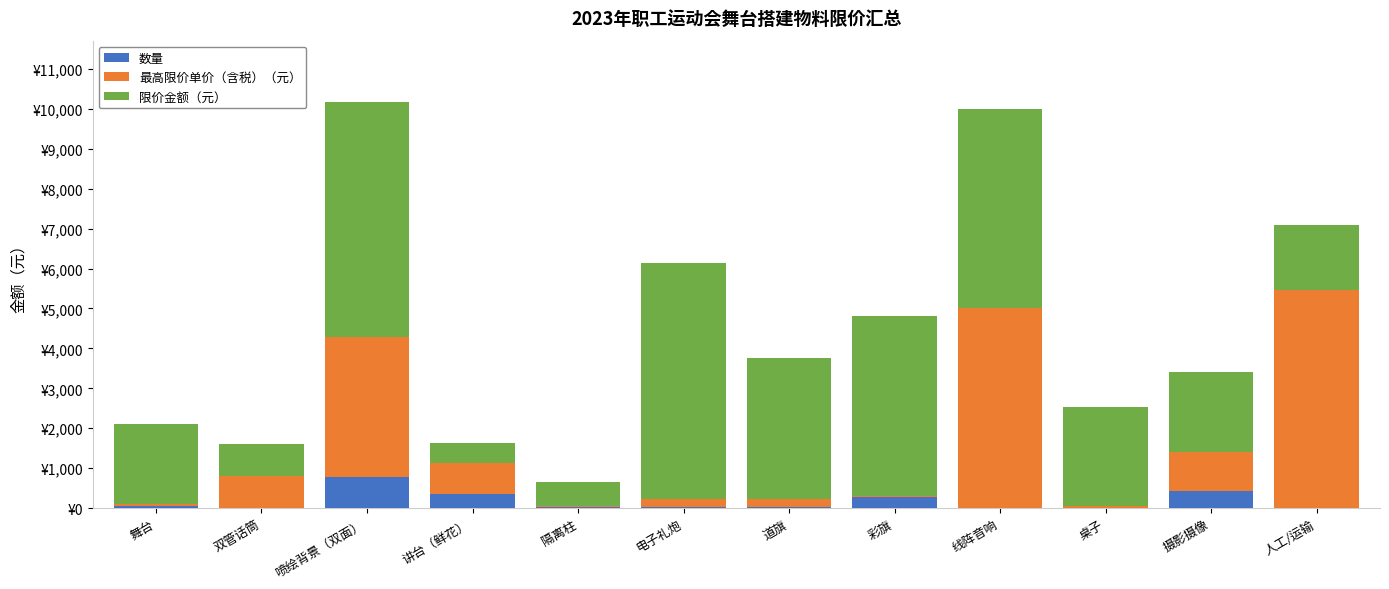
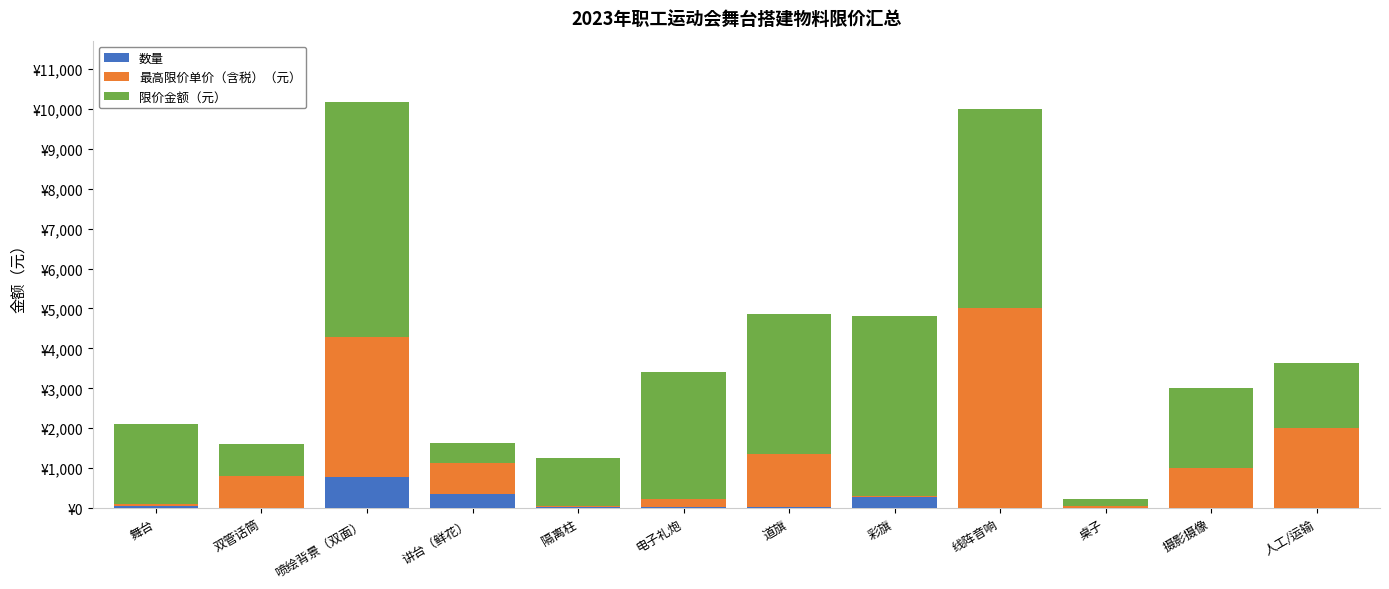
  {
    "数量": {
      "喷绘背景（双面）": "¥800",
      "讲台（鲜花）": "¥300",
      "彩旗": "¥300",
-     "摄影摄像": "¥400"
+     "摄影摄像": "¥0"
    },
    "最高限价单价（含税）（元）": {
      "双管话筒": "¥800",
      "喷绘背景（双面）": "¥3,500",
      "讲台（鲜花）": "¥800",
      "电子礼炮": "¥200",
-     "道旗": "¥200",
+     "道旗": "¥1,300",
      "线阵音响": "¥5,000",
      "摄影摄像": "¥1,000",
-     "人工/运输": "¥5,500"
+     "人工/运输": "¥2,000"
    },
    "限价金额（元）": {
      "舞台": "¥2,000",
      "双管话筒": "¥800",
      "喷绘背景（双面）": "¥5,900",
      "讲台（鲜花）": "¥500",
-     "隔离柱": "¥600",
-     "电子礼炮": "¥5,900",
+     "隔离柱": "¥1,200",
+     "电子礼炮": "¥3,200",
      "道旗": "¥3,500",
      "彩旗": "¥4,500",
      "线阵音响": "¥5,000",
-     "桌子": "¥2,500",
+     "桌子": "¥200",
      "摄影摄像": "¥2,000",
      "人工/运输": "¥1,600"
    }
  }
